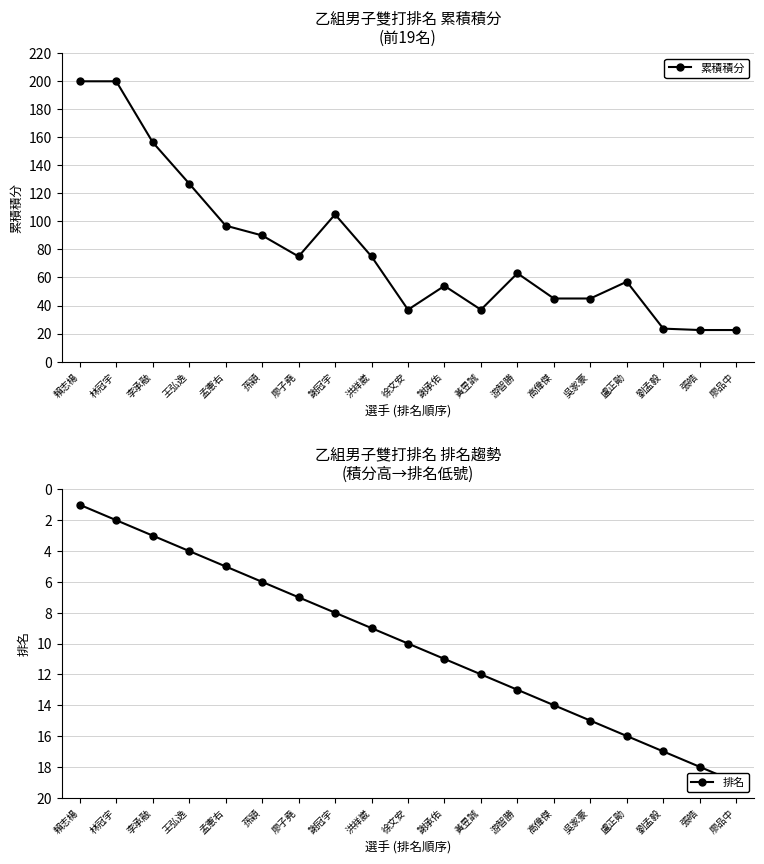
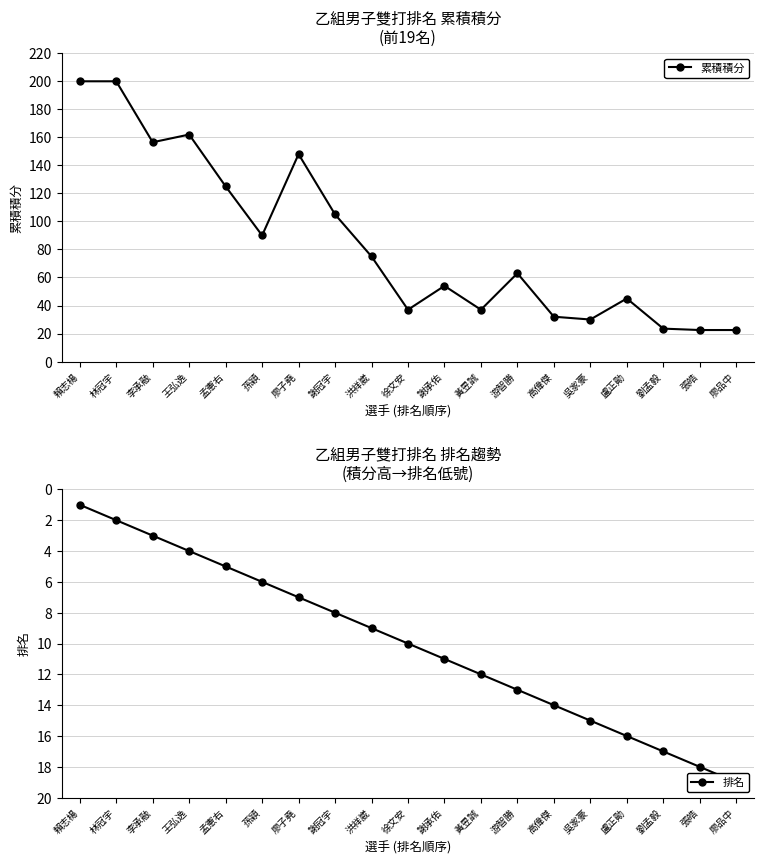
  {
    "乙組男子雙打排名 累積積分 (前19名)": {
      "賴志楊": 200,
      "林冠宇": 200,
      "李承融": 157,
-     "王弘逸": 127,
-     "孟憲右": 97,
+     "王弘逸": 162,
+     "孟憲右": 125,
      "孫穎": 90,
-     "廖子堯": 75,
+     "廖子堯": 148,
      "謝冠宇": 105,
      "洪祥崴": 75,
      "徐文安": 37,
      "謝承佑": 54,
      "黃昱誠": 37,
      "游智勝": 63,
-     "高偉傑": 45,
-     "吳家豪": 45,
-     "盧正勛": 57,
+     "高偉傑": 32,
+     "吳家豪": 30,
+     "盧正勛": 45,
      "劉孟毅": 24,
      "張皓": 23,
      "廖品中": 23
    },
    "乙組男子雙打排名 排名趨勢 (積分高→排名低號)": {
      "賴志楊": 1.0,
      "林冠宇": 2.0,
      "李承融": 3.0,
      "王弘逸": 4.0,
      "孟憲右": 5.0,
      "孫穎": 6.0,
      "廖子堯": 7.0,
      "謝冠宇": 8.0,
      "洪祥崴": 9.0,
      "徐文安": 10.0,
      "謝承佑": 11.0,
      "黃昱誠": 12.0,
      "游智勝": 13.0,
      "高偉傑": 14.0,
      "吳家豪": 15.0,
      "盧正勛": 16.0,
      "劉孟毅": 17.0,
      "張皓": 18.0
    }
  }
